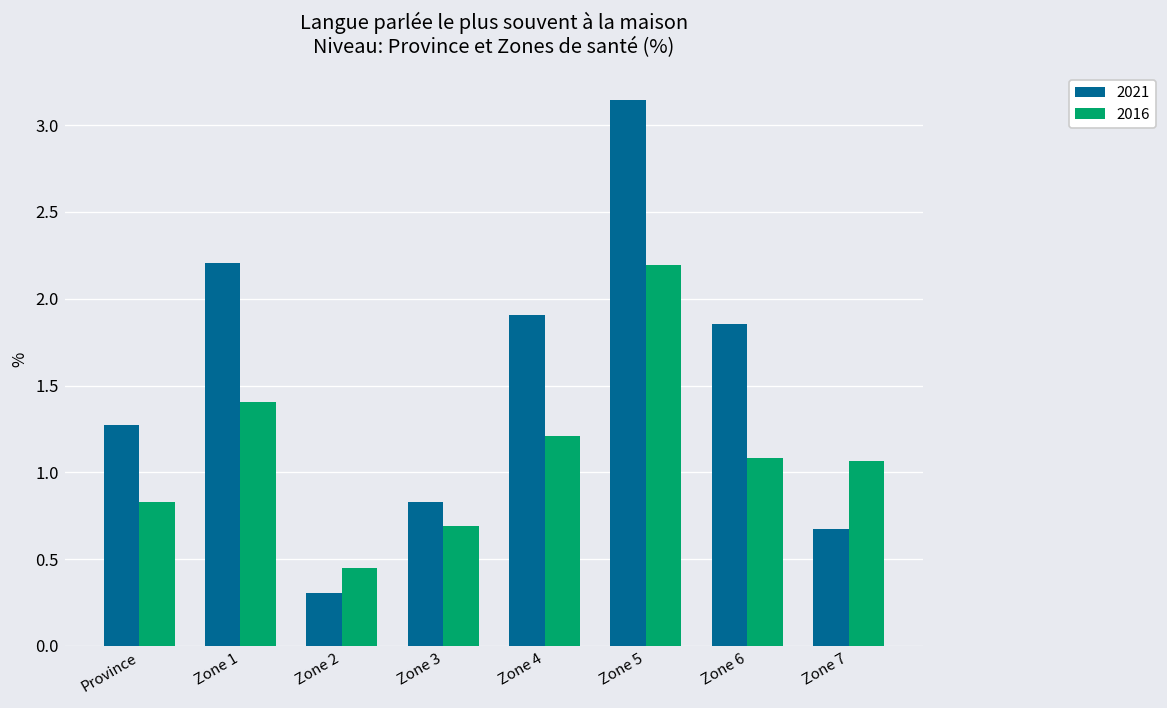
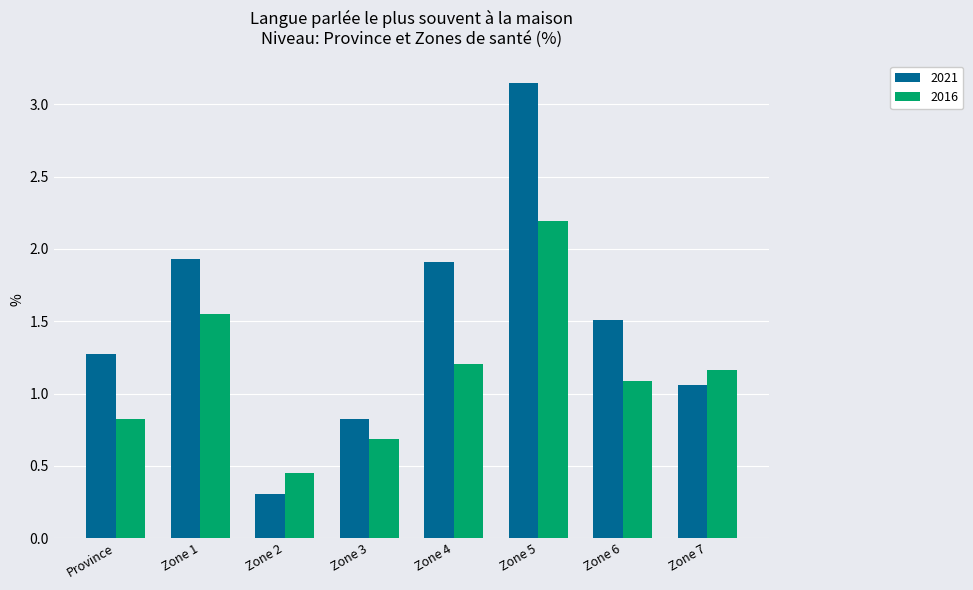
  {
    "2021": {
      "Province": 1.27,
-     "Zone 1": 2.20,
+     "Zone 1": 1.93,
      "Zone 2": 0.30,
      "Zone 3": 0.83,
      "Zone 4": 1.91,
      "Zone 5": 3.14,
-     "Zone 6": 1.86,
-     "Zone 7": 0.68
+     "Zone 6": 1.51,
+     "Zone 7": 1.06
    },
    "2016": {
      "Province": 0.83,
-     "Zone 1": 1.40,
+     "Zone 1": 1.55,
      "Zone 2": 0.45,
      "Zone 3": 0.69,
      "Zone 4": 1.21,
      "Zone 5": 2.19,
      "Zone 6": 1.09,
-     "Zone 7": 1.07
+     "Zone 7": 1.16
    }
  }
